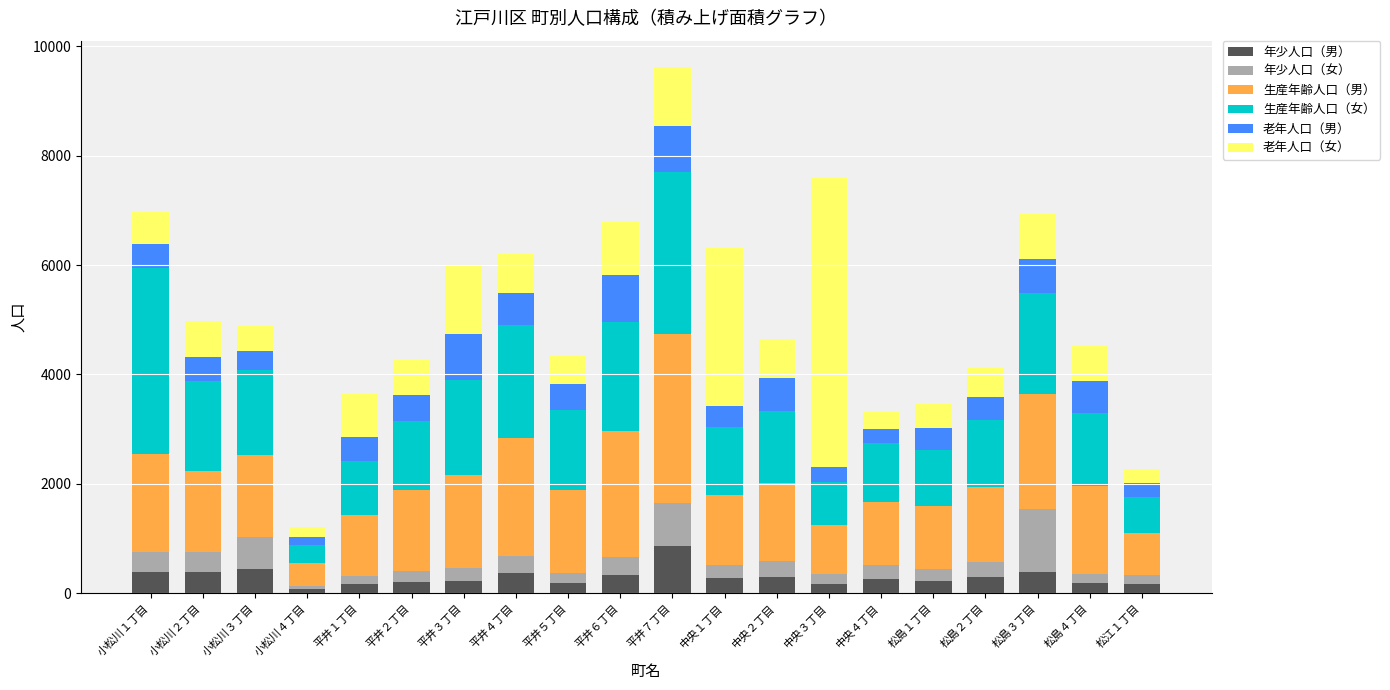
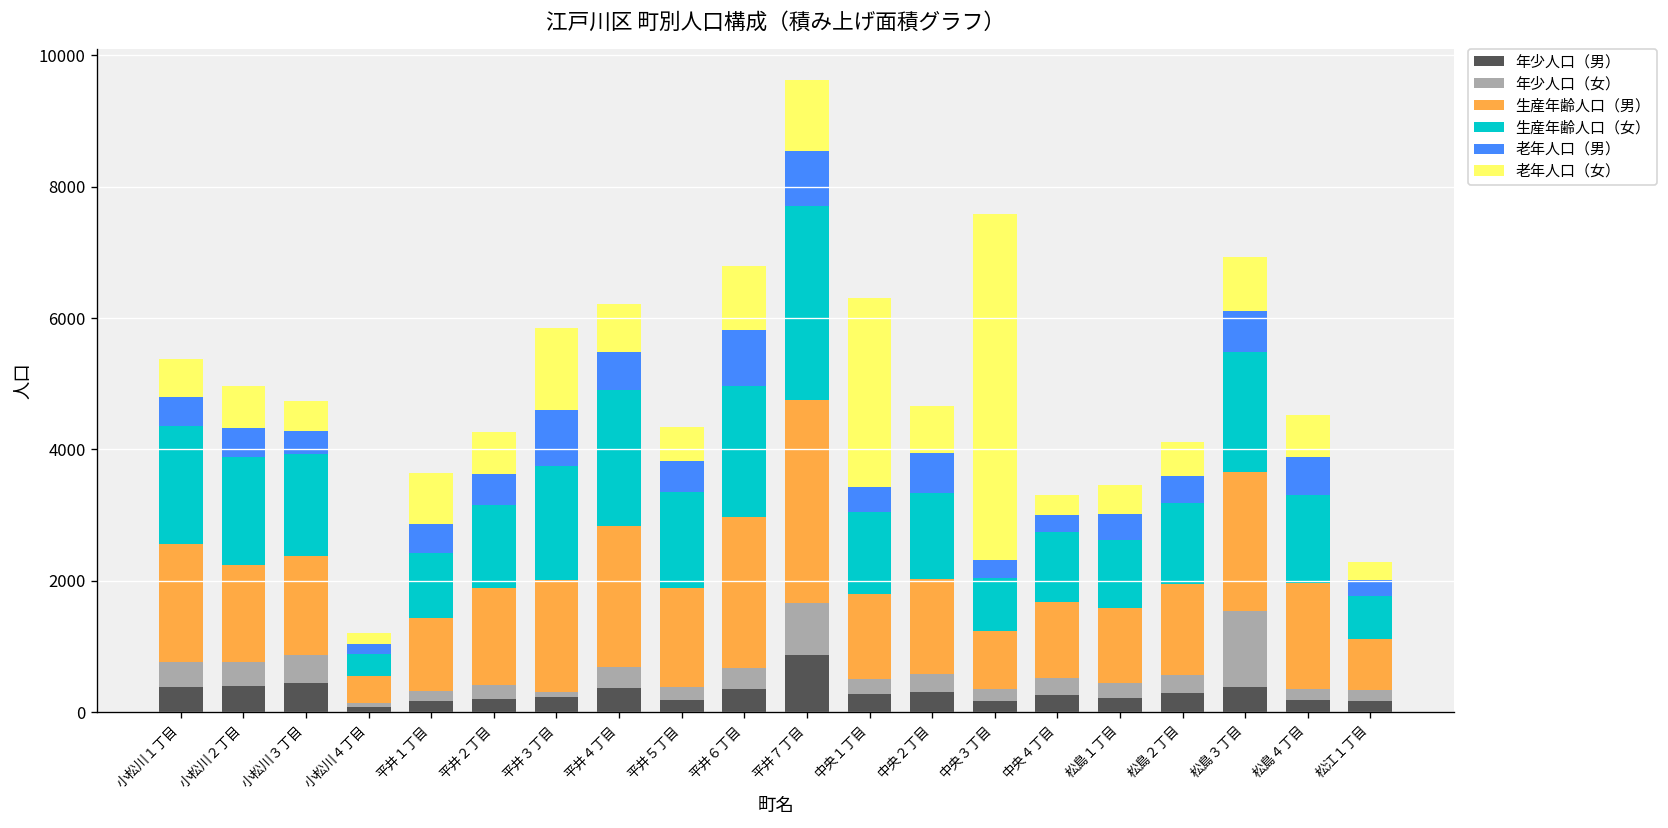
  {
    "年少人口（男）": {
      "小松川１丁目": 400,
      "小松川２丁目": 400,
      "小松川３丁目": 400,
      "小松川４丁目": 100,
      "平井１丁目": 200,
      "平井２丁目": 200,
      "平井３丁目": 200,
      "平井４丁目": 400,
      "平井５丁目": 200,
      "平井６丁目": 300,
      "平井７丁目": 900,
      "中央１丁目": 300,
      "中央２丁目": 300,
      "中央３丁目": 200,
      "中央４丁目": 300,
      "松島１丁目": 200,
      "松島２丁目": 300,
      "松島３丁目": 400,
      "松島４丁目": 200,
      "松江１丁目": 200
    },
    "年少人口（女）": {
      "小松川１丁目": 400,
      "小松川２丁目": 400,
-     "小松川３丁目": 600,
+     "小松川３丁目": 400,
      "小松川４丁目": 100,
      "平井１丁目": 200,
      "平井２丁目": 200,
-     "平井３丁目": 200,
+     "平井３丁目": 100,
      "平井４丁目": 300,
      "平井５丁目": 200,
      "平井６丁目": 300,
      "平井７丁目": 800,
      "中央１丁目": 200,
      "中央２丁目": 300,
      "中央３丁目": 200,
      "中央４丁目": 300,
      "松島１丁目": 200,
      "松島２丁目": 300,
      "松島３丁目": 1100,
      "松島４丁目": 200,
      "松江１丁目": 200
    },
    "生産年齢人口（男）": {
      "小松川１丁目": 1800,
      "小松川２丁目": 1500,
      "小松川３丁目": 1500,
      "小松川４丁目": 400,
      "平井１丁目": 1100,
      "平井２丁目": 1500,
      "平井３丁目": 1700,
      "平井４丁目": 2100,
      "平井５丁目": 1500,
      "平井６丁目": 2300,
      "平井７丁目": 3100,
      "中央１丁目": 1300,
      "中央２丁目": 1400,
      "中央３丁目": 900,
      "中央４丁目": 1200,
      "松島１丁目": 1200,
      "松島２丁目": 1400,
      "松島３丁目": 2100,
      "松島４丁目": 1600,
      "松江１丁目": 800
    },
    "生産年齢人口（女）": {
-     "小松川１丁目": 3400,
+     "小松川１丁目": 1800,
      "小松川２丁目": 1600,
      "小松川３丁目": 1600,
      "小松川４丁目": 300,
      "平井１丁目": 1000,
      "平井２丁目": 1300,
      "平井３丁目": 1700,
      "平井４丁目": 2100,
      "平井５丁目": 1500,
      "平井６丁目": 2000,
      "平井７丁目": 3000,
      "中央１丁目": 1300,
      "中央２丁目": 1300,
      "中央３丁目": 800,
      "中央４丁目": 1100,
      "松島１丁目": 1000,
      "松島２丁目": 1200,
      "松島３丁目": 1800,
      "松島４丁目": 1300,
      "松江１丁目": 700
    },
    "老年人口（男）": {
      "小松川１丁目": 500,
      "小松川２丁目": 400,
      "小松川３丁目": 400,
      "小松川４丁目": 100,
      "平井１丁目": 400,
      "平井２丁目": 500,
      "平井３丁目": 800,
      "平井４丁目": 600,
      "平井５丁目": 500,
      "平井６丁目": 900,
      "平井７丁目": 800,
      "中央１丁目": 400,
      "中央２丁目": 600,
      "中央３丁目": 300,
      "中央４丁目": 300,
      "松島１丁目": 400,
      "松島２丁目": 400,
      "松島３丁目": 600,
      "松島４丁目": 600,
      "松江１丁目": 200
    },
    "老年人口（女）": {
      "小松川１丁目": 600,
      "小松川２丁目": 700,
      "小松川３丁目": 500,
      "小松川４丁目": 200,
      "平井１丁目": 800,
      "平井２丁目": 600,
      "平井３丁目": 1300,
      "平井４丁目": 700,
      "平井５丁目": 500,
      "平井６丁目": 1000,
      "平井７丁目": 1100,
      "中央１丁目": 2900,
      "中央２丁目": 700,
      "中央３丁目": 5300,
      "中央４丁目": 300,
      "松島１丁目": 400,
      "松島２丁目": 500,
      "松島３丁目": 800,
      "松島４丁目": 600,
      "松江１丁目": 300
    }
  }
